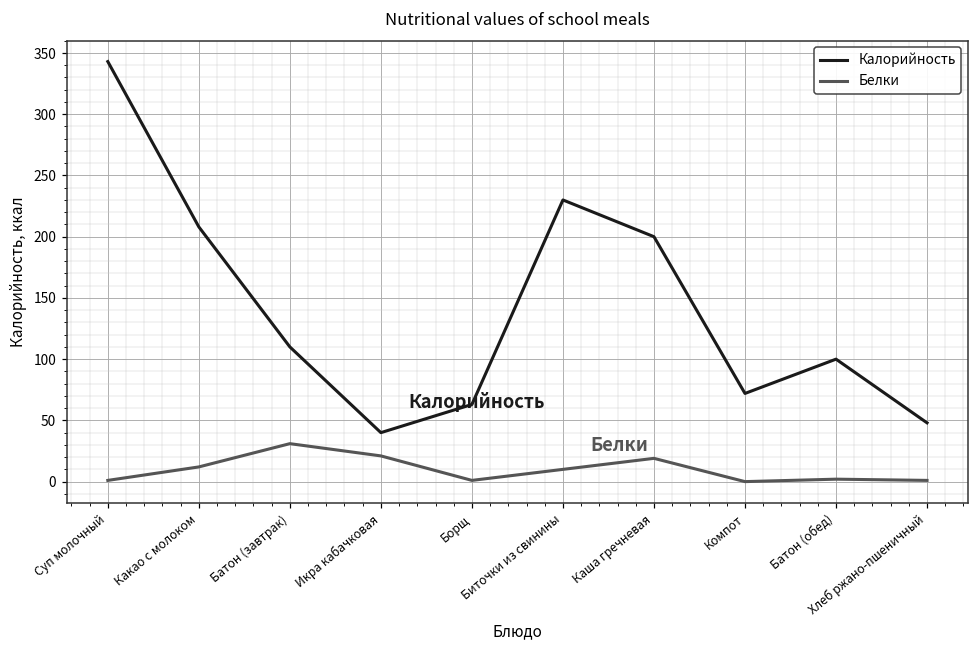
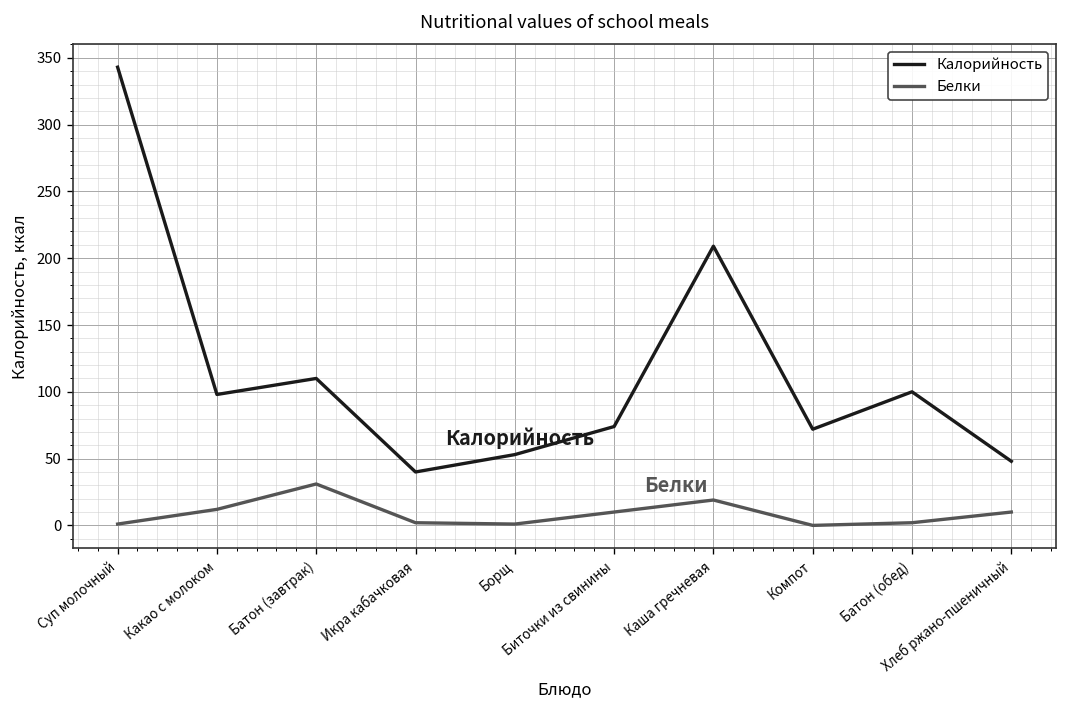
  {
    "Калорийность": {
      "Суп молочный": 343,
-     "Какао с молоком": 208,
+     "Какао с молоком": 98,
      "Батон (завтрак)": 110,
      "Икра кабачковая": 40,
-     "Борщ": 63,
-     "Биточки из свинины": 230,
-     "Каша гречневая": 200,
+     "Борщ": 53,
+     "Биточки из свинины": 74,
+     "Каша гречневая": 209,
      "Компот": 72,
      "Батон (обед)": 100,
      "Хлеб ржано-пшеничный": 48
    },
    "Белки": {
      "Суп молочный": 1,
      "Какао с молоком": 12,
      "Батон (завтрак)": 31,
-     "Икра кабачковая": 21,
+     "Икра кабачковая": 2,
      "Борщ": 1,
      "Биточки из свинины": 10,
      "Каша гречневая": 19,
      "Компот": 0,
      "Батон (обед)": 2,
-     "Хлеб ржано-пшеничный": 1
+     "Хлеб ржано-пшеничный": 10
    }
  }
